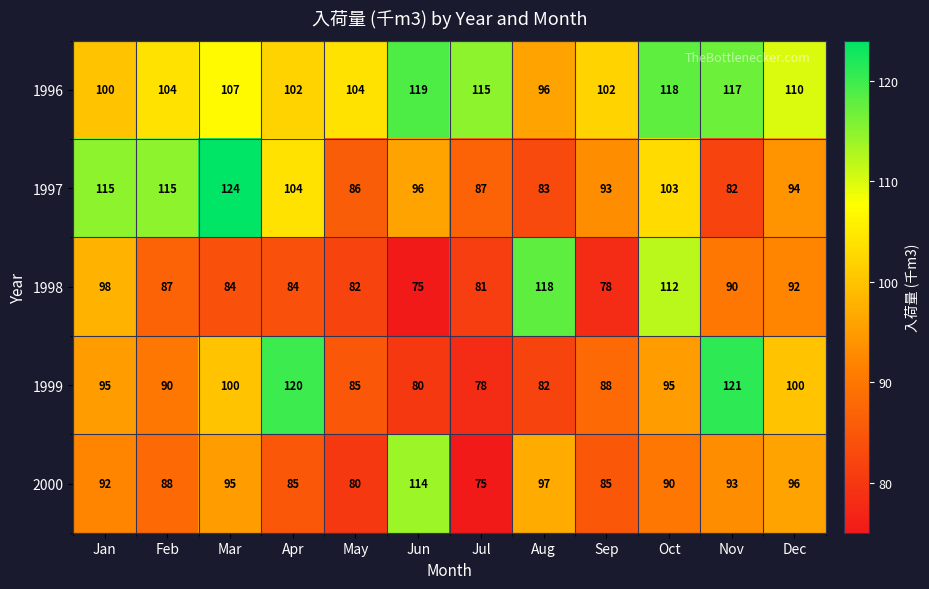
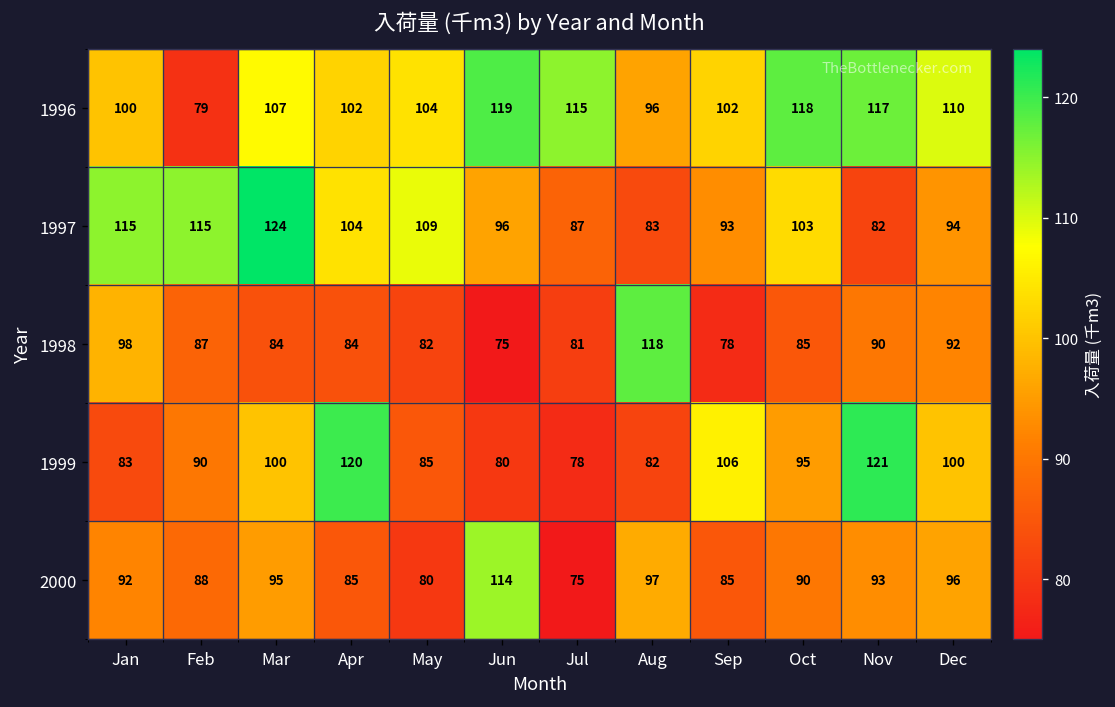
  {
    "1996": {
      "Jan": 100,
-     "Feb": 104,
+     "Feb": 79,
      "Mar": 107,
      "Apr": 102,
      "May": 104,
      "Jun": 119,
      "Jul": 115,
      "Aug": 96,
      "Sep": 102,
      "Oct": 118,
      "Dec": 110
    },
    "1997": {
      "Jan": 115,
      "Feb": 115,
      "Mar": 124,
      "Apr": 104,
-     "May": 86,
+     "May": 109,
      "Jun": 96,
      "Jul": 87,
      "Aug": 83,
      "Sep": 93,
      "Oct": 103,
      "Nov": 82,
      "Dec": 94
    },
    "1998": {
      "Jan": 98,
      "Feb": 87,
      "Mar": 84,
      "Apr": 84,
      "May": 82,
      "Jun": 75,
      "Jul": 81,
      "Aug": 118,
      "Sep": 78,
-     "Oct": 112,
+     "Oct": 85,
      "Nov": 90,
      "Dec": 92
    },
    "1999": {
-     "Jan": 95,
+     "Jan": 83,
      "Feb": 90,
      "Mar": 100,
      "Apr": 120,
      "May": 85,
      "Jun": 80,
      "Jul": 78,
      "Aug": 82,
-     "Sep": 88,
+     "Sep": 106,
      "Oct": 95,
      "Nov": 121,
      "Dec": 100
    },
    "2000": {
      "Jan": 92,
      "Feb": 88,
      "Mar": 95,
      "Apr": 85,
      "May": 80,
      "Jun": 114,
      "Jul": 75,
      "Aug": 97,
      "Sep": 85,
      "Oct": 90,
      "Nov": 93,
      "Dec": 96
    }
  }
